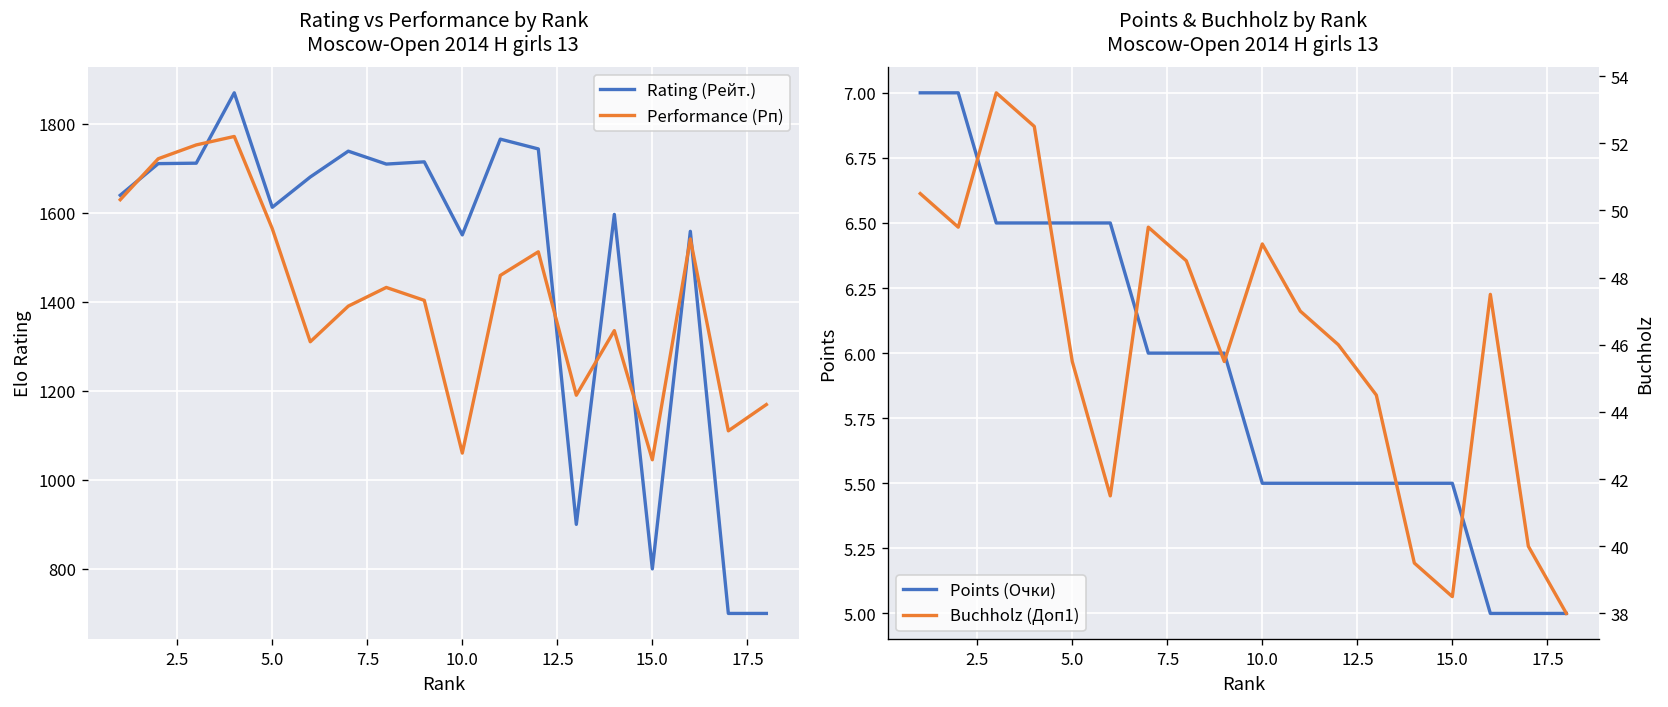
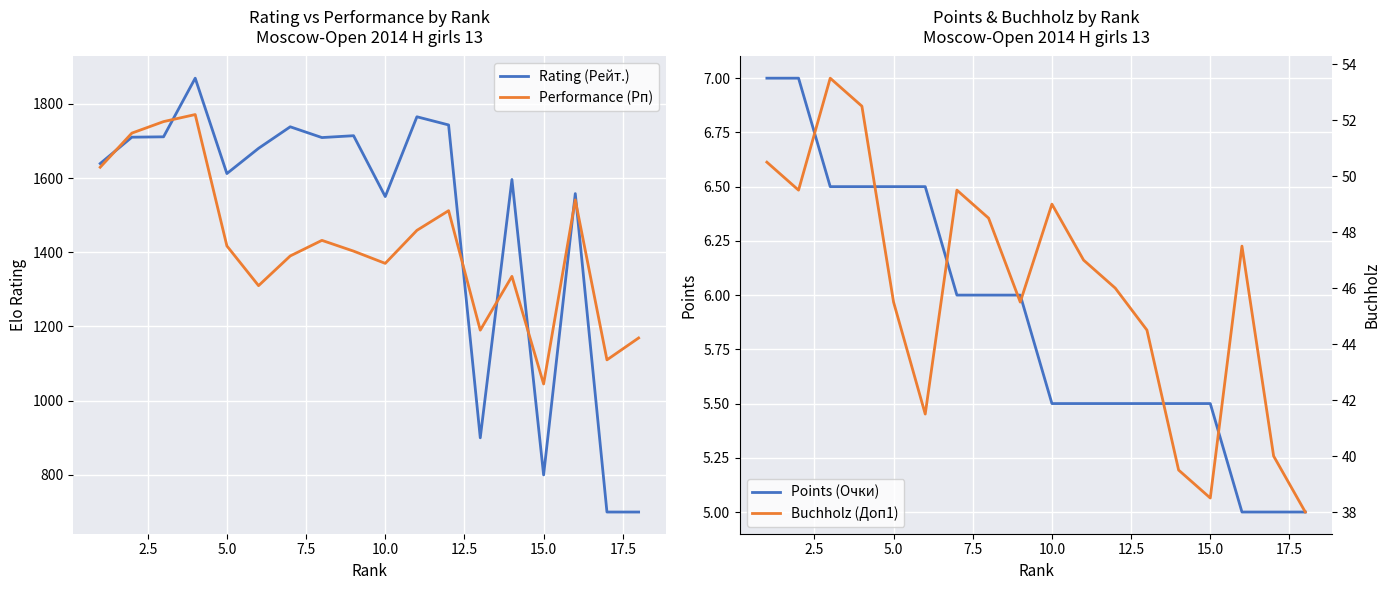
  {
    "Rating vs Performance by Rank Moscow-Open 2014 H girls 13": {
      "Rating (Рейт.)": {
        "5.0": 1610,
        "10.0": 1550,
        "15.0": 800
      },
      "Performance (Рп)": {
-       "5.0": 1560,
-       "10.0": 1060,
+       "5.0": 1420,
+       "10.0": 1370,
        "15.0": 1050
      }
    }
  }
